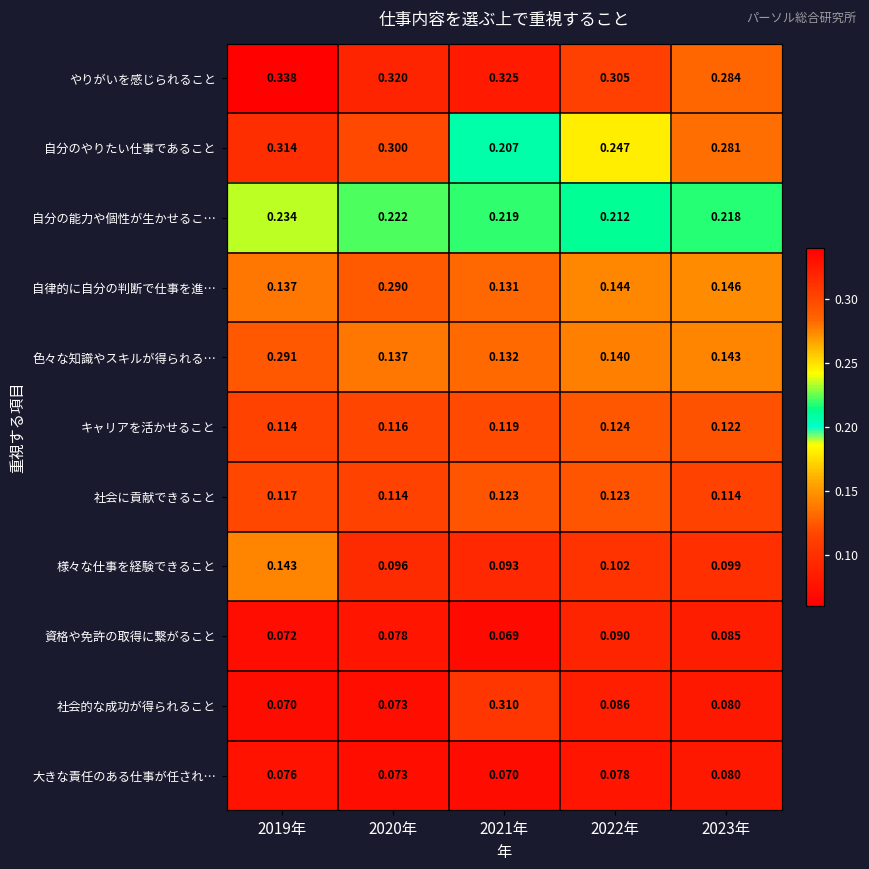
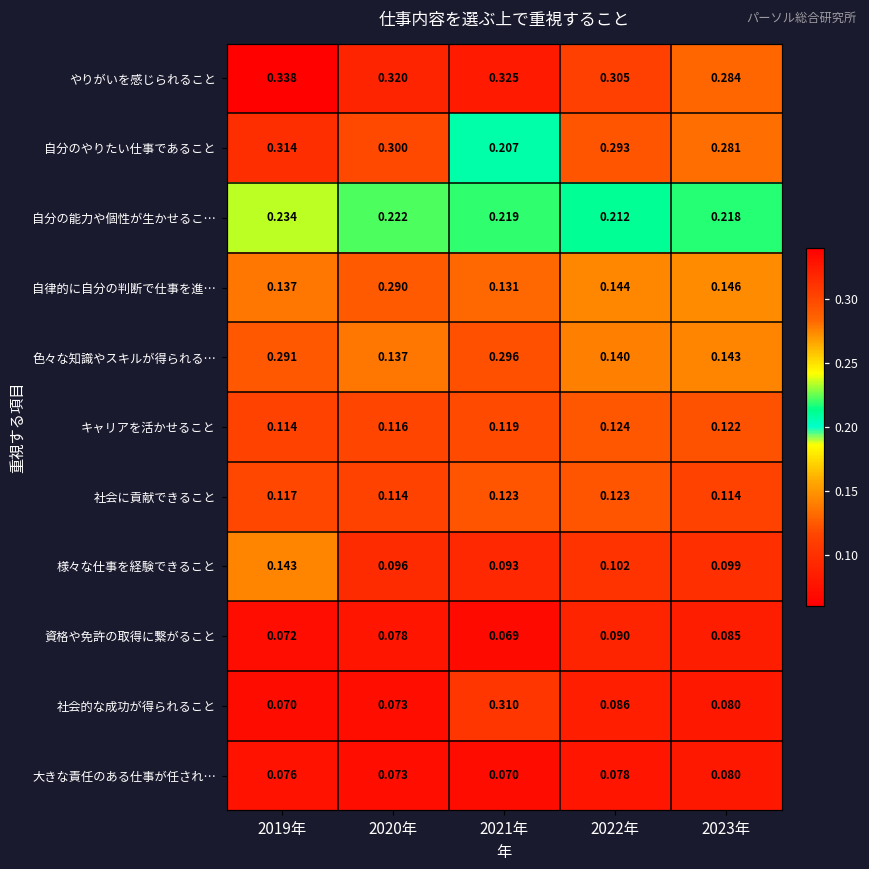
  {
    "やりがいを感じられること": {
      "2019年": 0.338,
      "2020年": 0.320,
      "2021年": 0.325,
      "2022年": 0.305,
      "2023年": 0.284
    },
    "自分のやりたい仕事であること": {
      "2019年": 0.314,
      "2020年": 0.300,
      "2021年": 0.207,
-     "2022年": 0.247,
+     "2022年": 0.293,
      "2023年": 0.281
    },
    "自分の能力や個性が生かせるこ…": {
      "2019年": 0.234,
      "2020年": 0.222,
      "2021年": 0.219,
      "2022年": 0.212,
      "2023年": 0.218
    },
    "自律的に自分の判断で仕事を進…": {
      "2019年": 0.137,
      "2020年": 0.290,
      "2021年": 0.131,
      "2022年": 0.144,
      "2023年": 0.146
    },
    "色々な知識やスキルが得られる…": {
      "2019年": 0.291,
      "2020年": 0.137,
-     "2021年": 0.132,
+     "2021年": 0.296,
      "2022年": 0.140,
      "2023年": 0.143
    },
    "キャリアを活かせること": {
      "2019年": 0.114,
      "2020年": 0.116,
      "2021年": 0.119,
      "2022年": 0.124,
      "2023年": 0.122
    },
    "社会に貢献できること": {
      "2019年": 0.117,
      "2020年": 0.114,
      "2021年": 0.123,
      "2022年": 0.123,
      "2023年": 0.114
    },
    "様々な仕事を経験できること": {
      "2019年": 0.143,
      "2020年": 0.096,
      "2021年": 0.093,
      "2022年": 0.102,
      "2023年": 0.099
    },
    "資格や免許の取得に繋がること": {
      "2019年": 0.072,
      "2020年": 0.078,
      "2021年": 0.069,
      "2022年": 0.090,
      "2023年": 0.085
    },
    "社会的な成功が得られること": {
      "2019年": 0.070,
      "2020年": 0.073,
      "2021年": 0.310,
      "2022年": 0.086,
      "2023年": 0.080
    },
    "大きな責任のある仕事が任され…": {
      "2019年": 0.076,
      "2020年": 0.073,
      "2021年": 0.070,
      "2022年": 0.078,
      "2023年": 0.080
    }
  }
